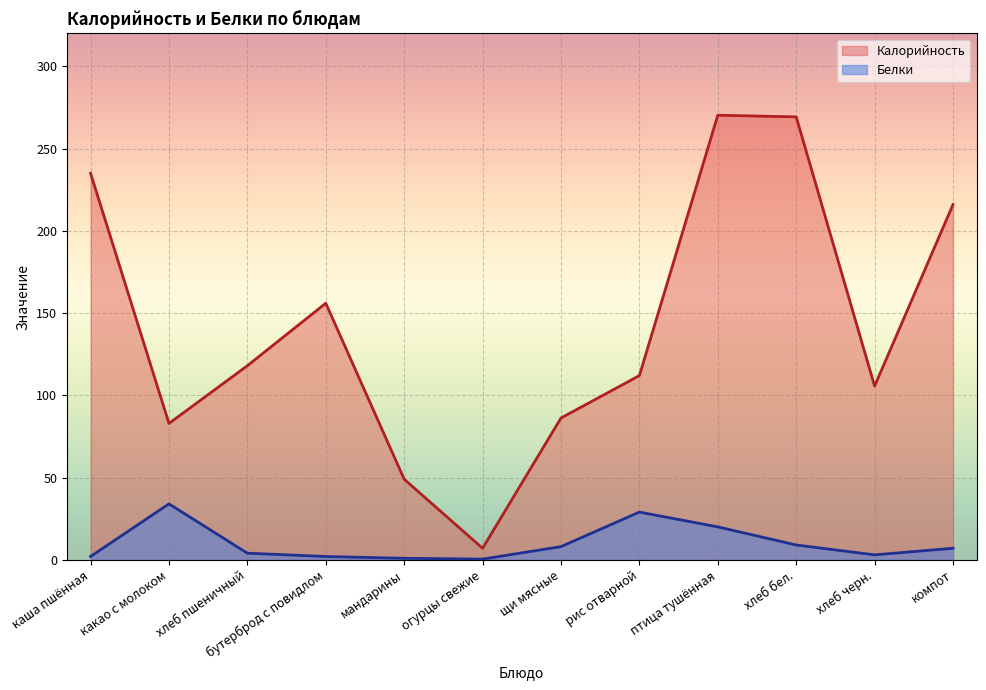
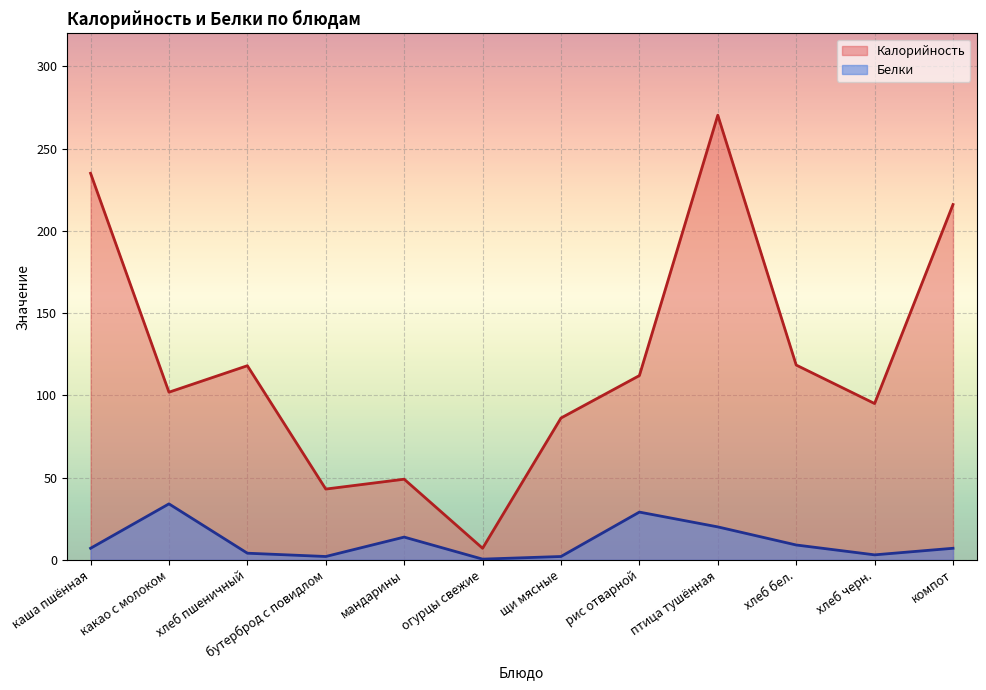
  {
    "Калорийность": {
      "каша пшённая": 235,
-     "какао с молоком": 83,
+     "какао с молоком": 102,
      "хлеб пшеничный": 118,
-     "бутерброд с повидлом": 156,
+     "бутерброд с повидлом": 43,
      "мандарины": 49,
      "огурцы свежие": 7,
      "щи мясные": 86,
      "рис отварной": 112,
      "птица тушённая": 270,
-     "хлеб бел.": 269,
-     "хлеб черн.": 106,
+     "хлеб бел.": 118,
+     "хлеб черн.": 95,
      "компот": 216
    },
    "Белки": {
-     "каша пшённая": 2,
+     "каша пшённая": 7,
      "какао с молоком": 34,
      "хлеб пшеничный": 4,
      "бутерброд с повидлом": 2,
-     "мандарины": 1,
+     "мандарины": 14,
      "огурцы свежие": 0,
-     "щи мясные": 8,
+     "щи мясные": 2,
      "рис отварной": 29,
      "птица тушённая": 20,
      "хлеб бел.": 9,
      "хлеб черн.": 3,
      "компот": 7
    }
  }
